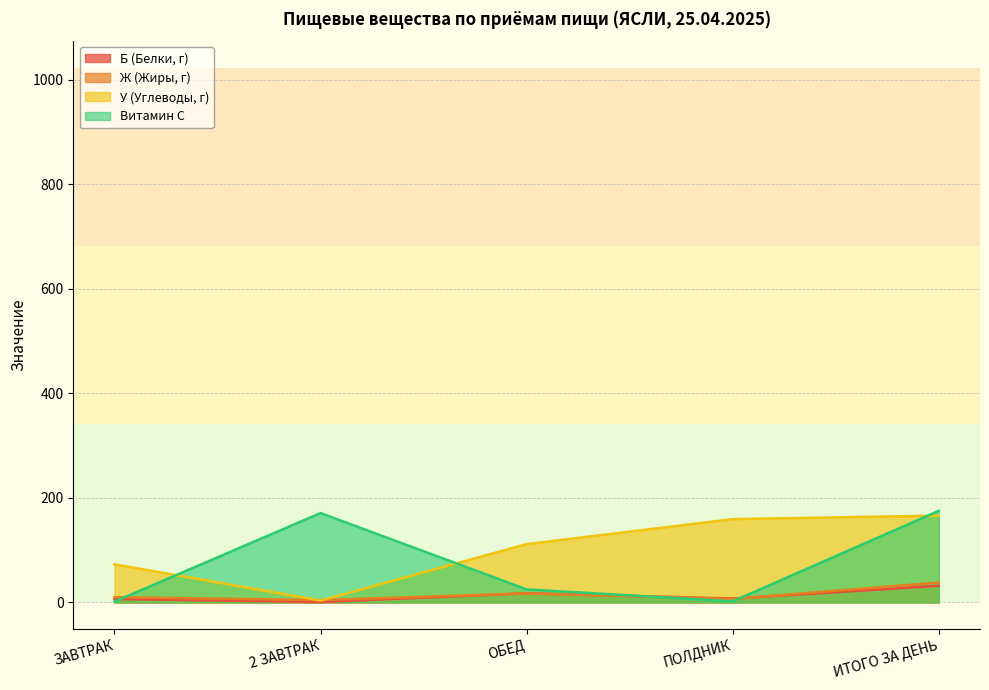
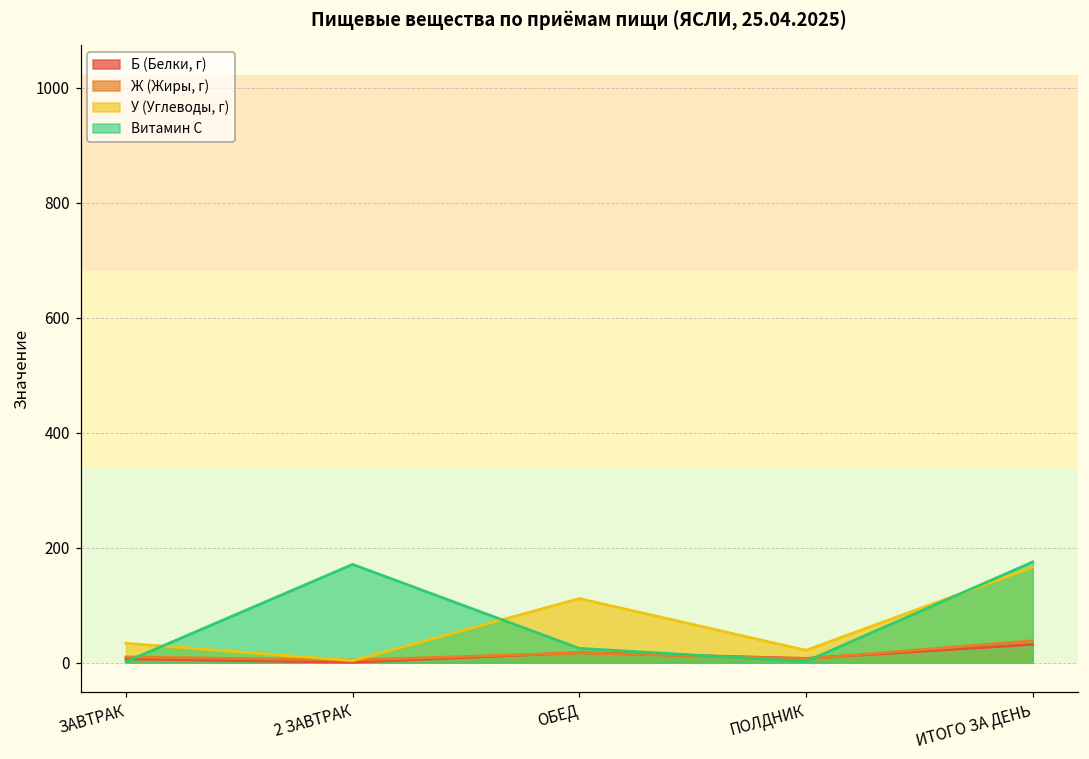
  {
    "У (Углеводы, г)": {
-     "ЗАВТРАК": 70,
+     "ЗАВТРАК": 30,
      "ОБЕД": 110,
-     "ПОЛДНИК": 160,
+     "ПОЛДНИК": 20,
      "ИТОГО ЗА ДЕНЬ": 170
    },
    "Витамин С": {
      "ЗАВТРАК": 0,
      "2 ЗАВТРАК": 170,
      "ОБЕД": 20,
      "ИТОГО ЗА ДЕНЬ": 180
    }
  }
